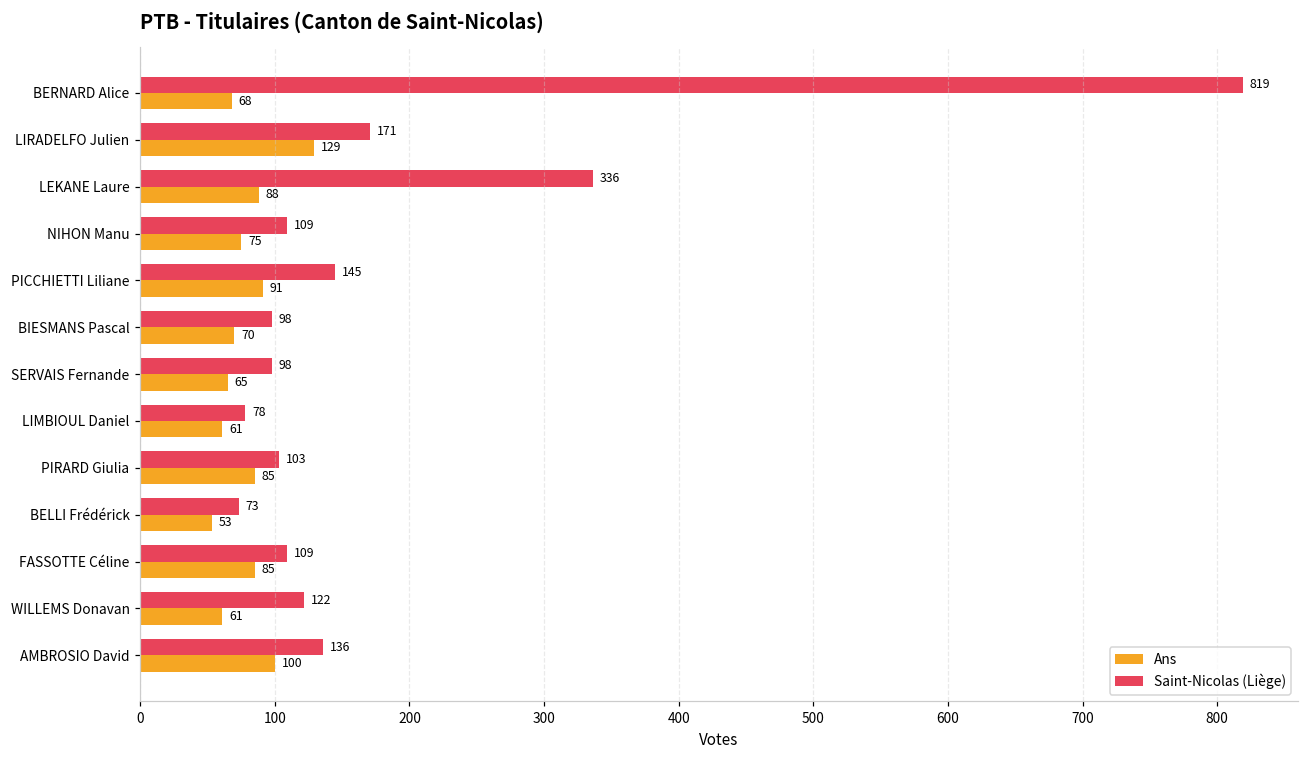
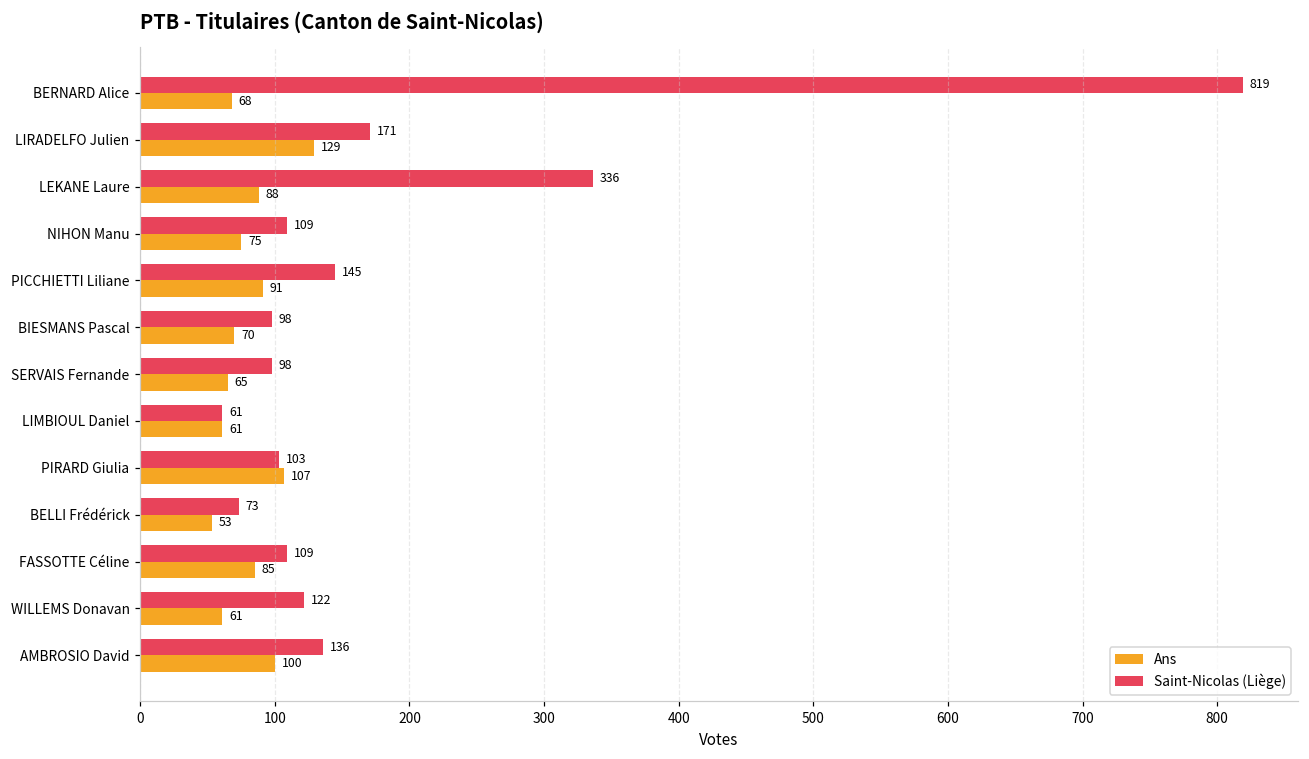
  {
    "Ans": {
      "BERNARD Alice": 68,
      "LIRADELFO Julien": 129,
      "LEKANE Laure": 88,
      "NIHON Manu": 75,
      "PICCHIETTI Liliane": 91,
      "BIESMANS Pascal": 70,
      "SERVAIS Fernande": 65,
      "LIMBIOUL Daniel": 61,
-     "PIRARD Giulia": 85,
+     "PIRARD Giulia": 107,
      "BELLI Frédérick": 53,
      "FASSOTTE Céline": 85,
      "WILLEMS Donavan": 61,
      "AMBROSIO David": 100
    },
    "Saint-Nicolas (Liège)": {
      "BERNARD Alice": 819,
      "LIRADELFO Julien": 171,
      "LEKANE Laure": 336,
      "NIHON Manu": 109,
      "PICCHIETTI Liliane": 145,
      "BIESMANS Pascal": 98,
      "SERVAIS Fernande": 98,
-     "LIMBIOUL Daniel": 78,
+     "LIMBIOUL Daniel": 61,
      "PIRARD Giulia": 103,
      "BELLI Frédérick": 73,
      "FASSOTTE Céline": 109,
      "WILLEMS Donavan": 122,
      "AMBROSIO David": 136
    }
  }
